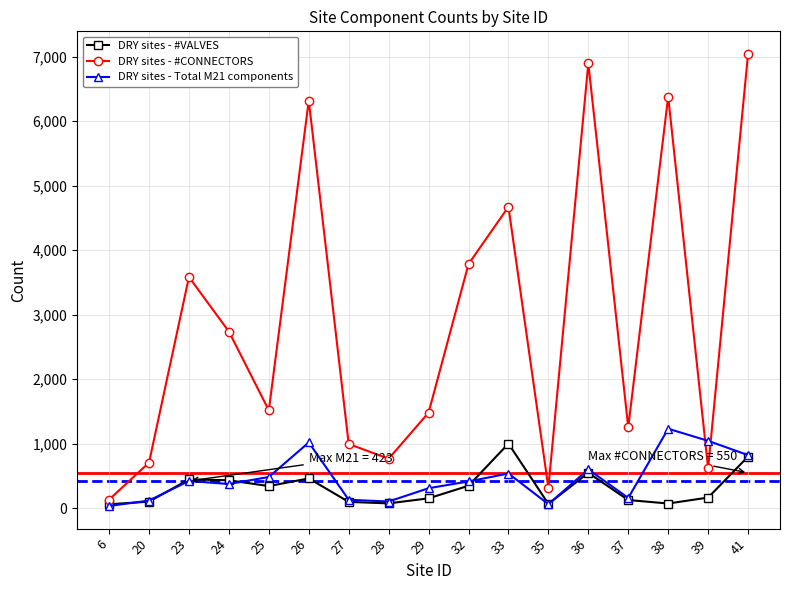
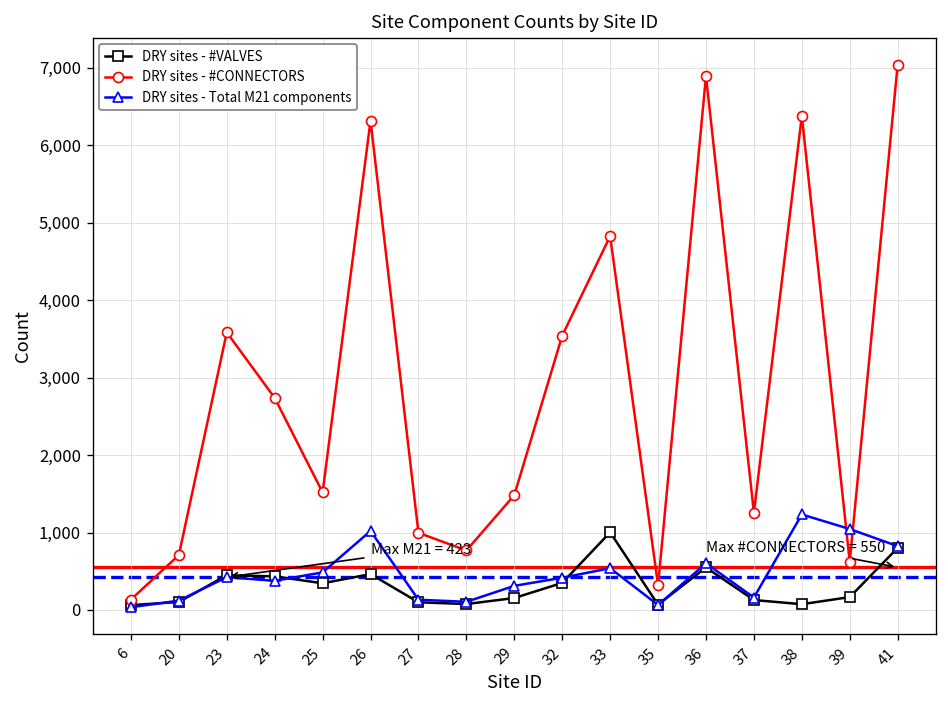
  {
    "DRY sites - #VALVES": {
      "25": "300",
      "29": "200",
      "32": "300",
      "33": "1,000",
      "38": "100",
      "39": "200"
    },
    "DRY sites - #CONNECTORS": {
      "6": "100",
      "20": "700",
      "23": "3,600",
      "24": "2,700",
      "25": "1,500",
      "26": "6,300",
      "27": "1,000",
      "29": "1,500",
-     "32": "3,800",
-     "33": "4,700",
+     "32": "3,500",
+     "33": "4,800",
      "35": "300",
      "36": "6,900",
      "37": "1,300",
      "38": "6,400",
      "41": "7,000"
    },
    "DRY sites - Total M21 components": {
      "24": "400",
      "26": "1,000",
      "29": "300",
      "32": "400",
      "33": "500",
      "38": "1,200",
      "39": "1,000"
    }
  }
